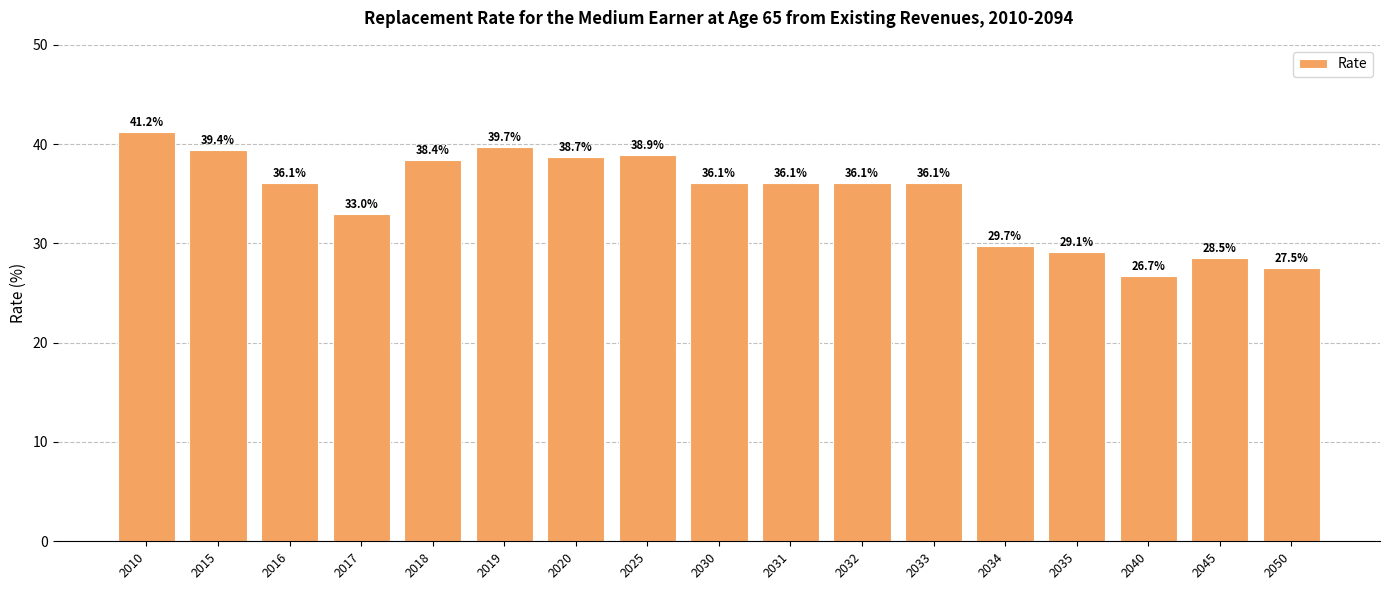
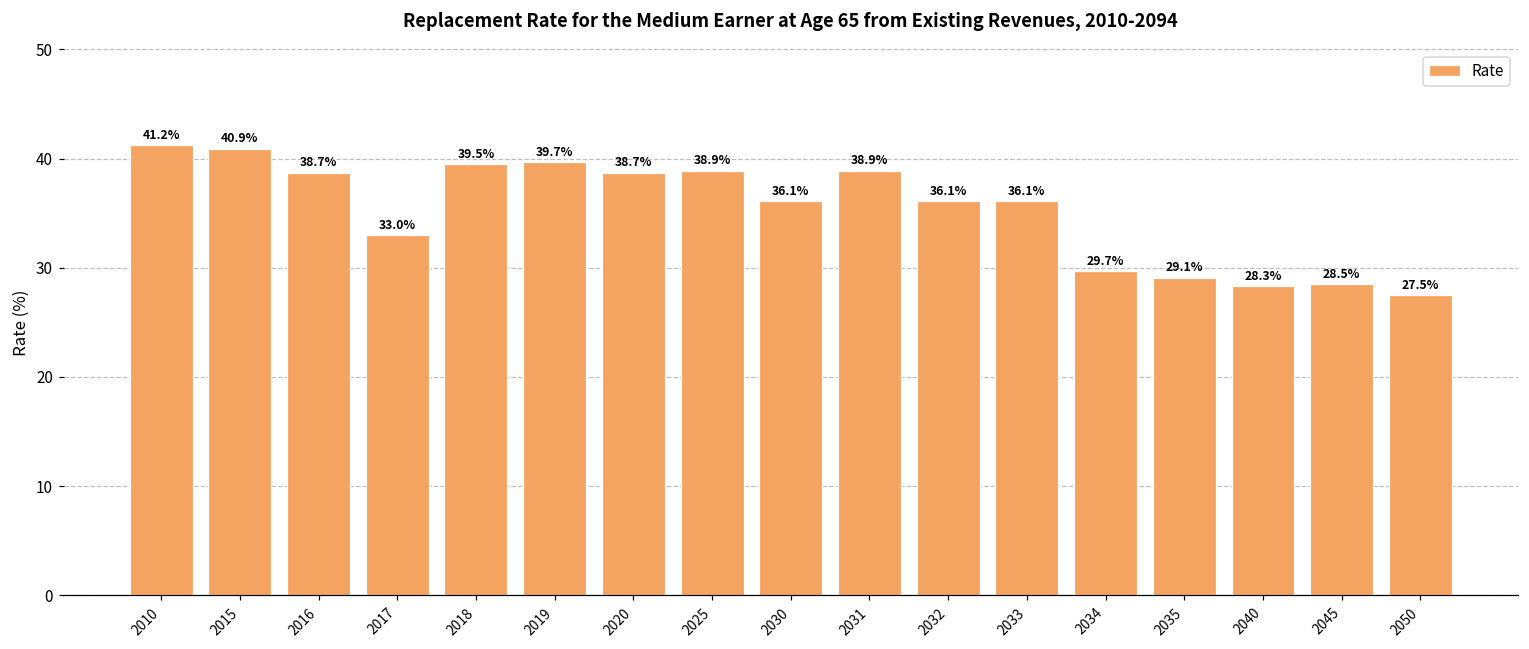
  {
    "2010": "41.2%",
-   "2015": "39.4%",
-   "2016": "36.1%",
+   "2015": "40.9%",
+   "2016": "38.7%",
    "2017": "33.0%",
-   "2018": "38.4%",
+   "2018": "39.5%",
    "2019": "39.7%",
    "2020": "38.7%",
    "2025": "38.9%",
    "2030": "36.1%",
-   "2031": "36.1%",
+   "2031": "38.9%",
    "2032": "36.1%",
    "2033": "36.1%",
    "2034": "29.7%",
    "2035": "29.1%",
-   "2040": "26.7%",
+   "2040": "28.3%",
    "2045": "28.5%",
    "2050": "27.5%"
  }
